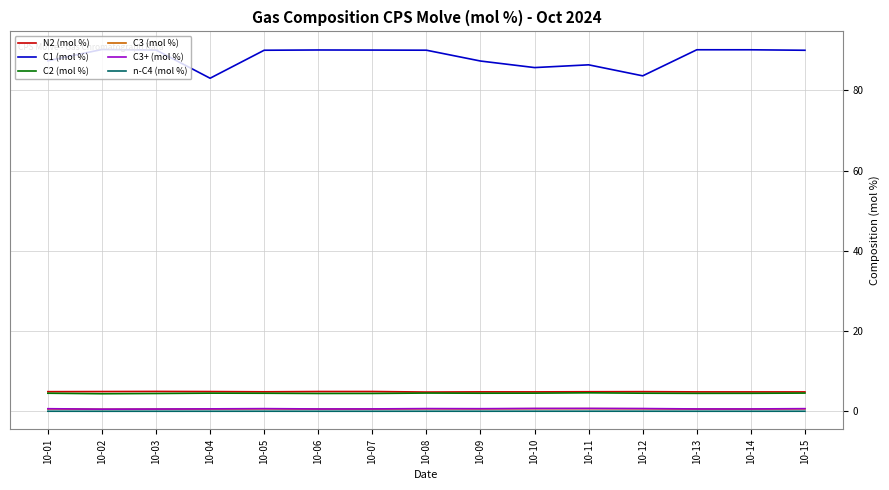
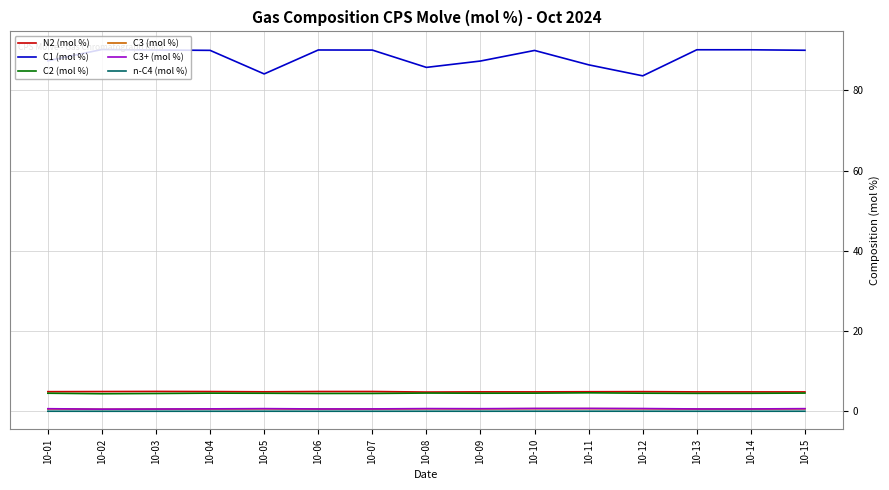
  {
    "C1 (mol %)": {
-     "10-04": 83,
-     "10-05": 90,
+     "10-04": 90,
+     "10-05": 84,
      "10-06": 90,
      "10-07": 90,
-     "10-08": 90,
+     "10-08": 86,
      "10-09": 87,
-     "10-10": 86,
+     "10-10": 90,
      "10-11": 86,
      "10-12": 84,
      "10-13": 90,
      "10-14": 90,
      "10-15": 90
    }
  }
